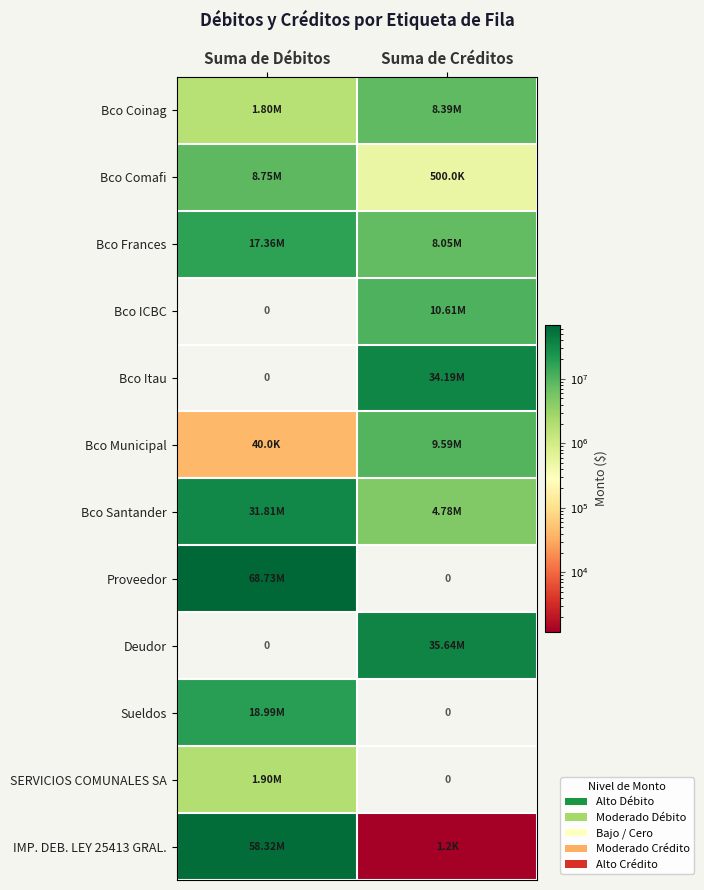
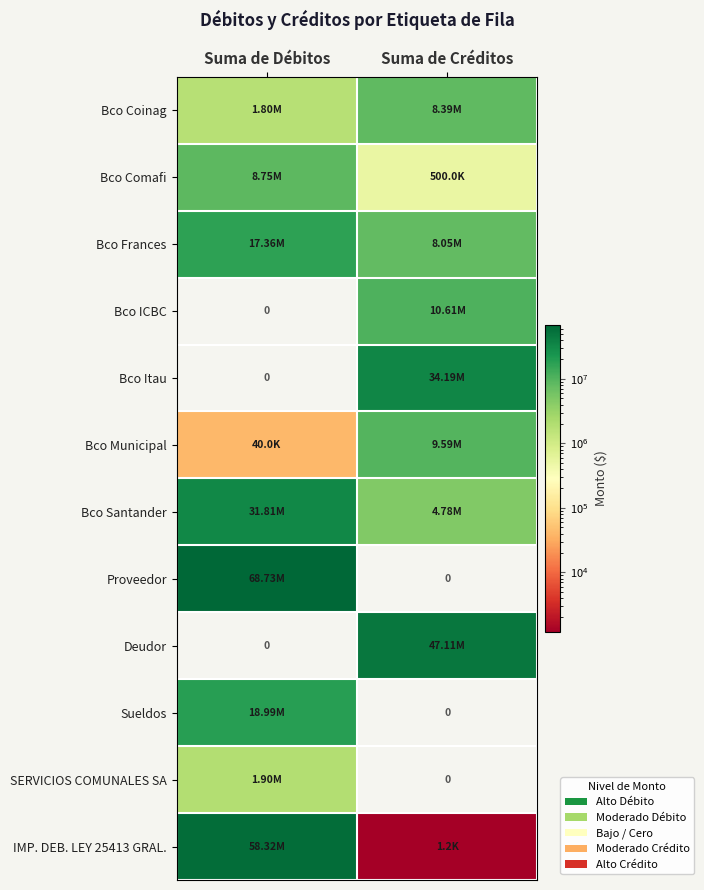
  {
    "Bco Coinag": {
      "Suma de Débitos": "1.80M",
      "Suma de Créditos": "8.39M"
    },
    "Bco Comafi": {
      "Suma de Débitos": "8.75M",
      "Suma de Créditos": "500.0K"
    },
    "Bco Frances": {
      "Suma de Débitos": "17.36M",
      "Suma de Créditos": "8.05M"
    },
    "Bco ICBC": {
      "Suma de Débitos": "0",
      "Suma de Créditos": "10.61M"
    },
    "Bco Itau": {
      "Suma de Débitos": "0",
      "Suma de Créditos": "34.19M"
    },
    "Bco Municipal": {
      "Suma de Débitos": "40.0K",
      "Suma de Créditos": "9.59M"
    },
    "Bco Santander": {
      "Suma de Débitos": "31.81M",
      "Suma de Créditos": "4.78M"
    },
    "Proveedor": {
      "Suma de Débitos": "68.73M",
      "Suma de Créditos": "0"
    },
    "Deudor": {
      "Suma de Débitos": "0",
-     "Suma de Créditos": "35.64M"
+     "Suma de Créditos": "47.11M"
    },
    "Sueldos": {
      "Suma de Débitos": "18.99M",
      "Suma de Créditos": "0"
    },
    "SERVICIOS COMUNALES SA": {
      "Suma de Débitos": "1.90M",
      "Suma de Créditos": "0"
    },
    "IMP. DEB. LEY 25413 GRAL.": {
      "Suma de Débitos": "58.32M",
      "Suma de Créditos": "1.2K"
    }
  }
